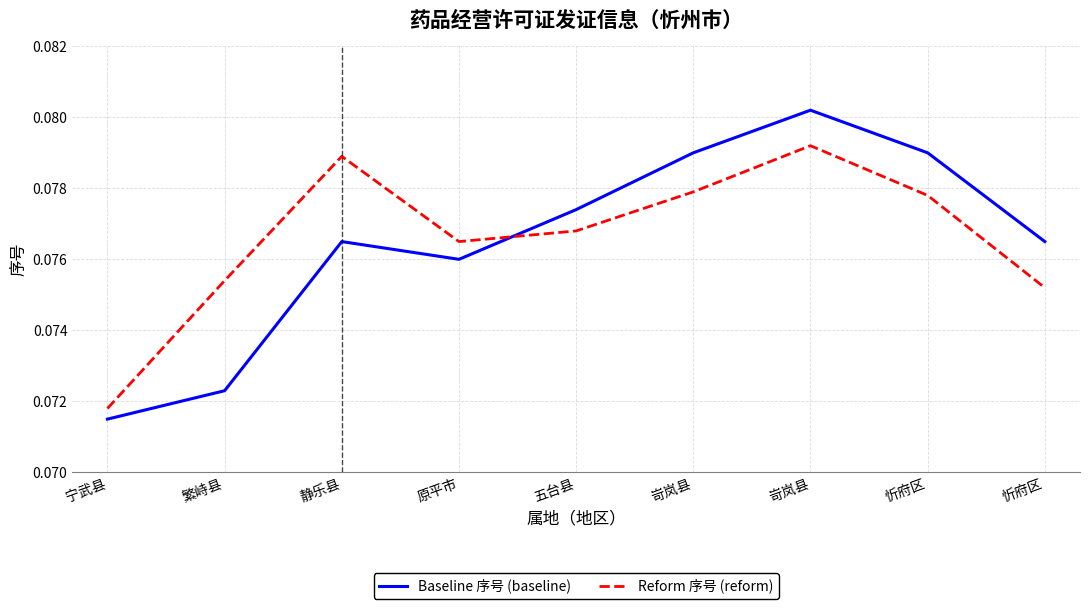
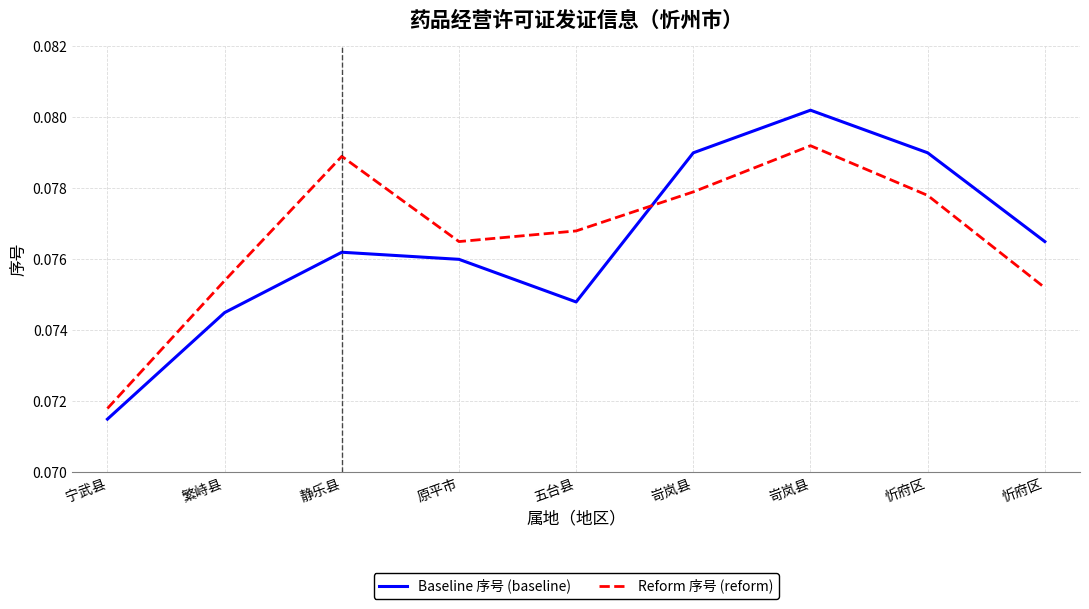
  {
    "Baseline 序号 (baseline)": {
      "宁武县": 0.0715,
-     "繁峙县": 0.0723,
-     "静乐县": 0.0765,
+     "繁峙县": 0.0745,
+     "静乐县": 0.0762,
      "原平市": 0.0760,
-     "五台县": 0.0774
+     "五台县": 0.0748
    },
    "Reform 序号 (reform)": {
      "宁武县": 0.0718,
      "繁峙县": 0.0754,
      "静乐县": 0.0789,
      "原平市": 0.0765,
      "五台县": 0.0768
    }
  }
